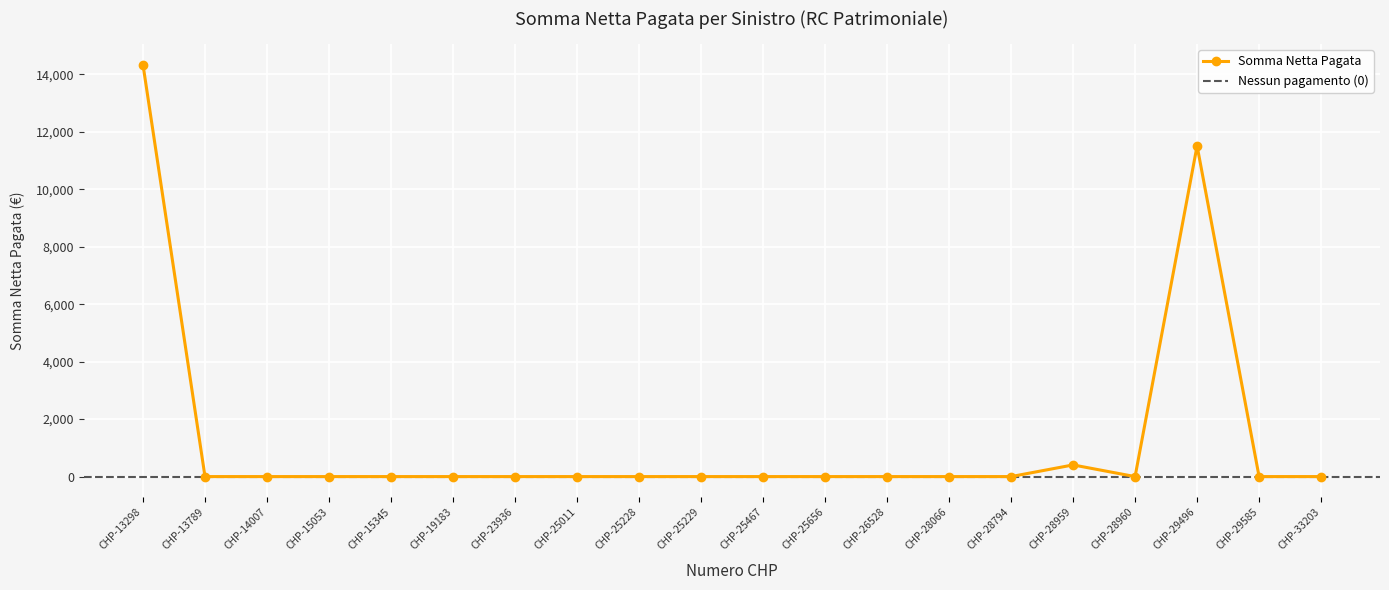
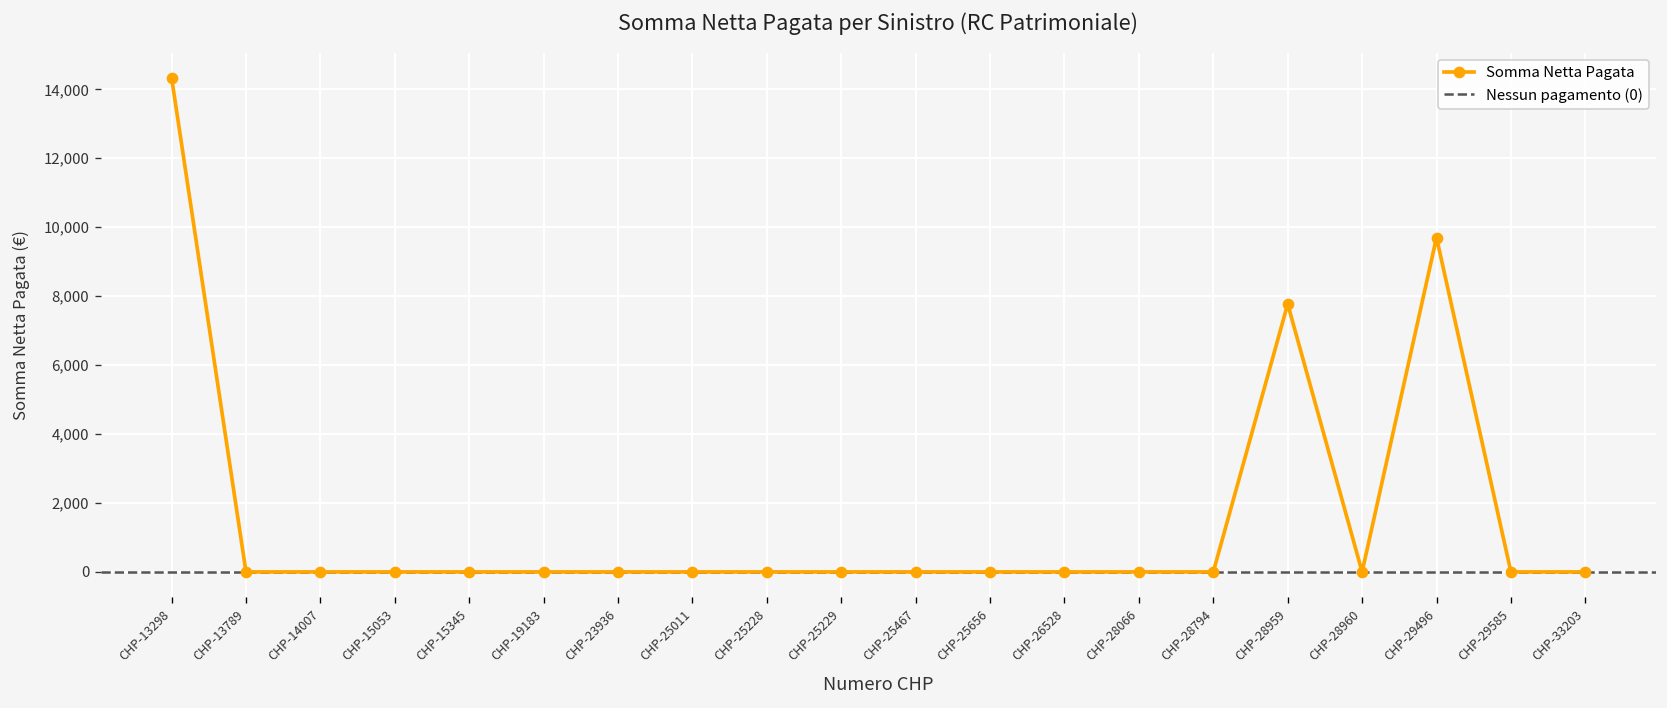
  {
    "CHP-13298": "14,300",
    "CHP-13789": "0",
    "CHP-14007": "0",
    "CHP-15053": "0",
    "CHP-15345": "0",
    "CHP-19183": "0",
    "CHP-23936": "0",
    "CHP-25011": "0",
    "CHP-25228": "0",
    "CHP-25229": "0",
    "CHP-25467": "0",
    "CHP-25656": "0",
    "CHP-26528": "0",
    "CHP-28066": "0",
    "CHP-28794": "0",
-   "CHP-28959": "400",
+   "CHP-28959": "7,800",
    "CHP-28960": "0",
-   "CHP-29496": "11,500",
+   "CHP-29496": "9,700",
    "CHP-29585": "0",
    "CHP-33203": "0"
  }
